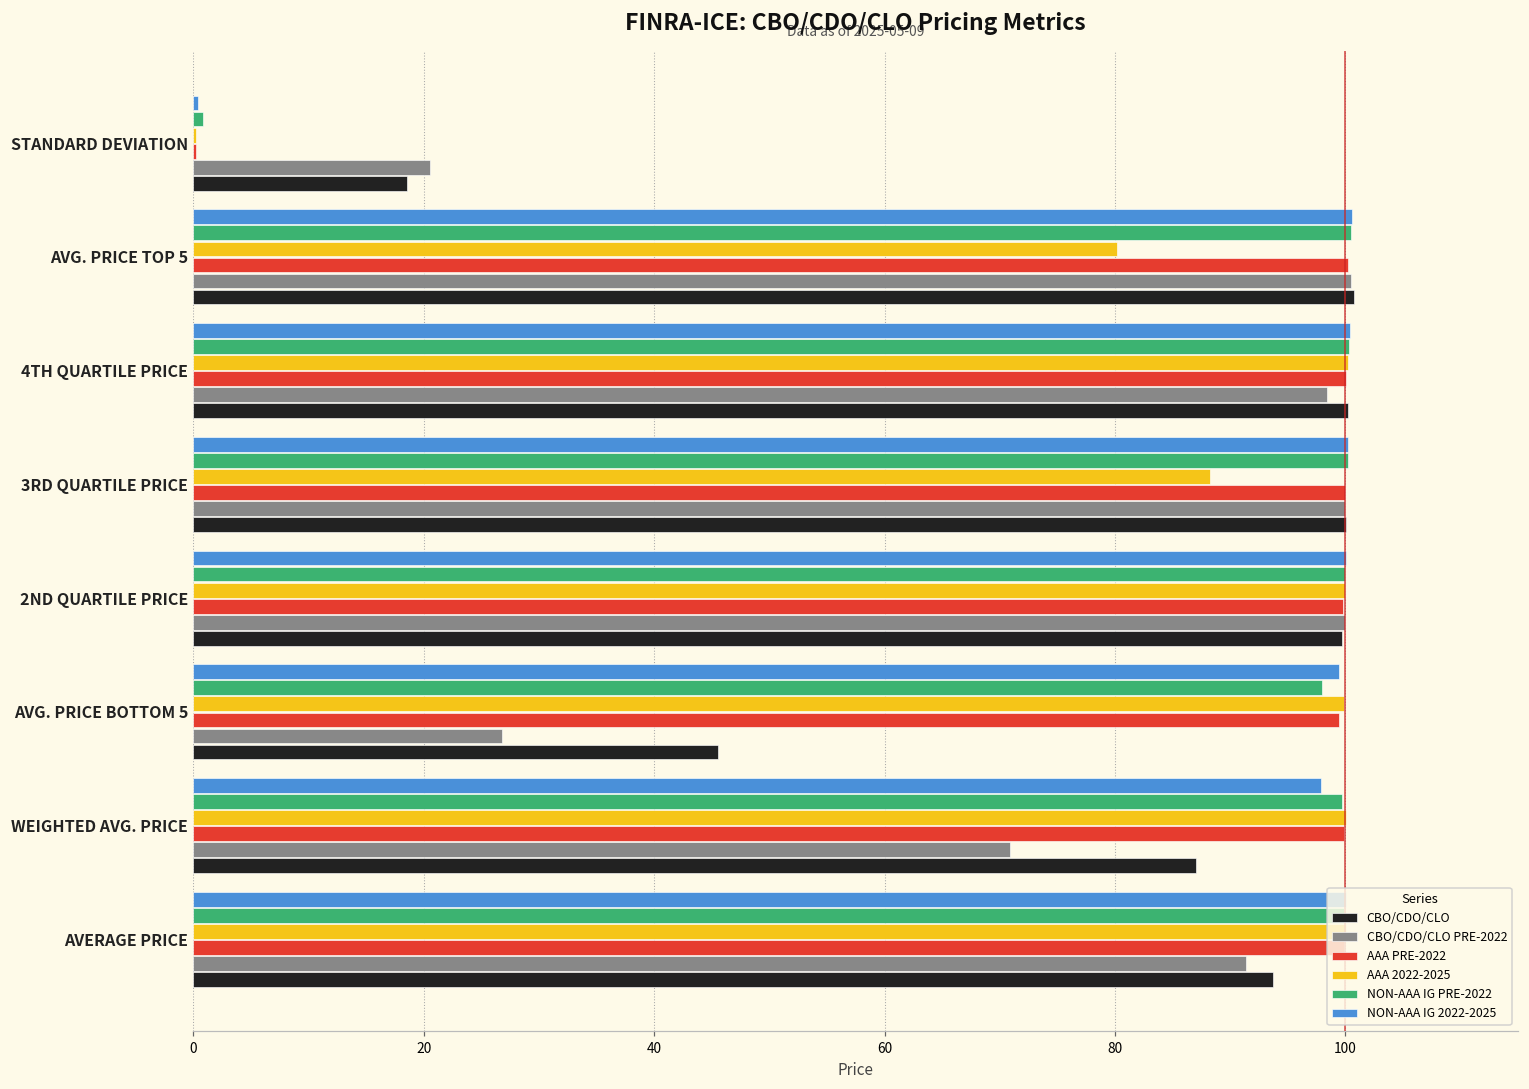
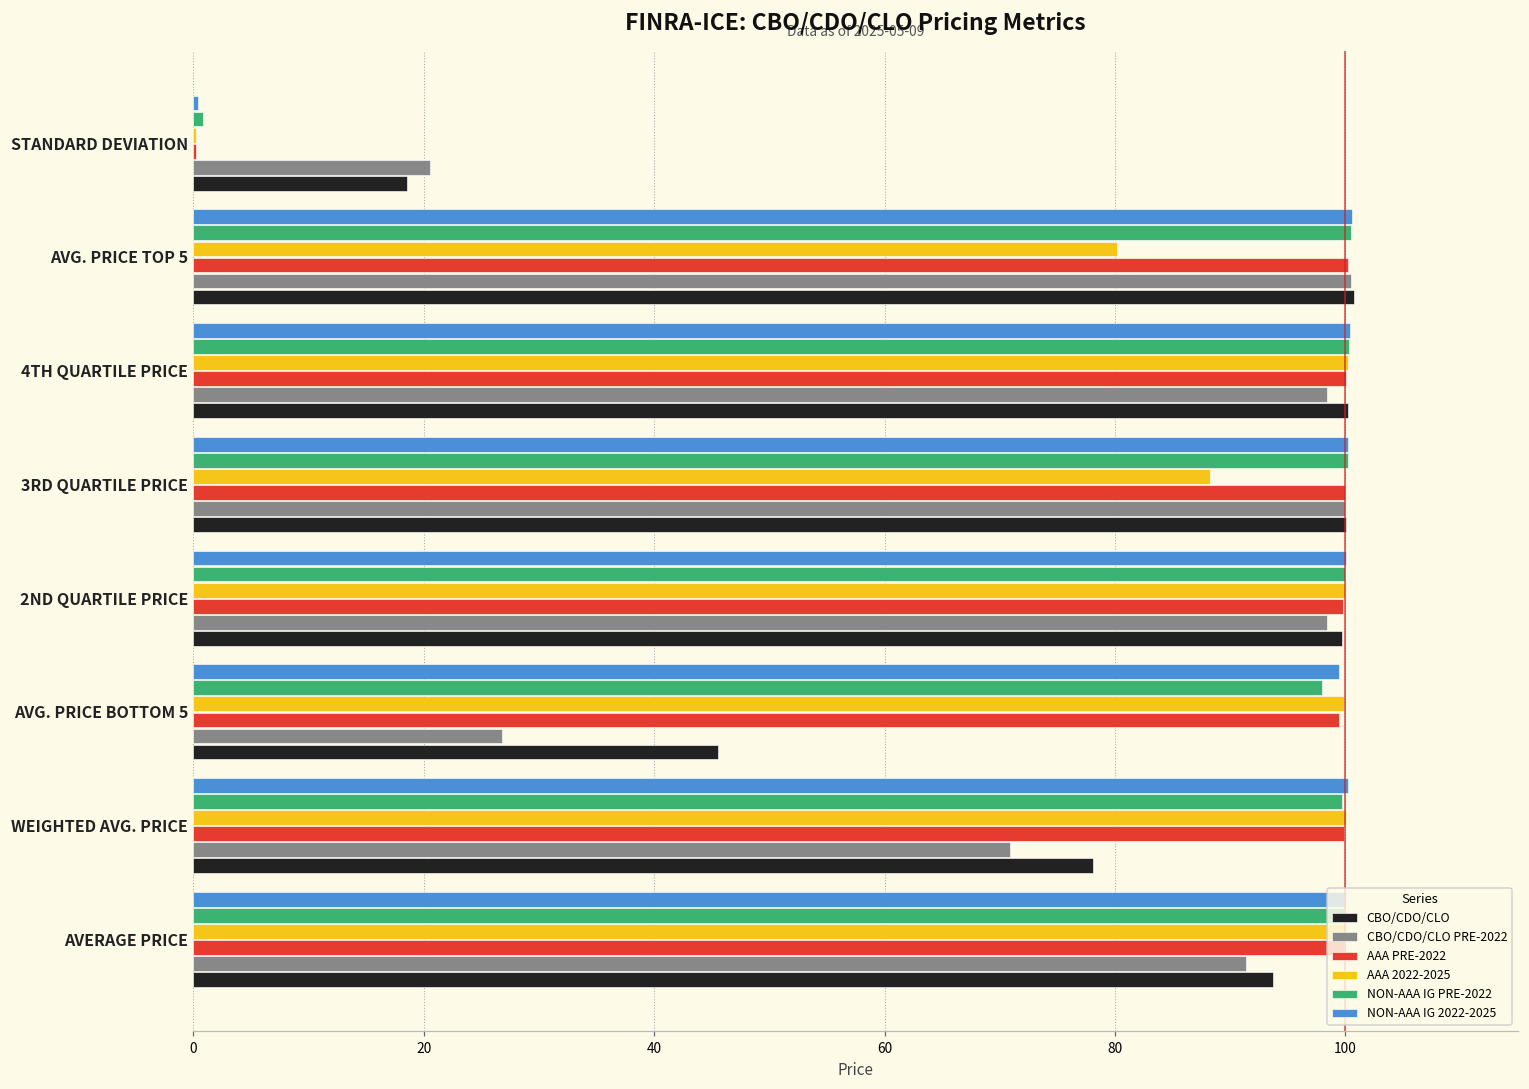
  {
    "CBO/CDO/CLO": {
      "STANDARD DEVIATION": 18.5,
      "AVG. PRICE TOP 5": 100.8,
      "4TH QUARTILE PRICE": 100.2,
      "3RD QUARTILE PRICE": 100.1,
      "2ND QUARTILE PRICE": 99.7,
      "AVG. PRICE BOTTOM 5": 45.5,
-     "WEIGHTED AVG. PRICE": 87.0,
+     "WEIGHTED AVG. PRICE": 78.1,
      "AVERAGE PRICE": 93.7
    },
    "CBO/CDO/CLO PRE-2022": {
      "STANDARD DEVIATION": 20.5,
      "AVG. PRICE TOP 5": 100.5,
      "4TH QUARTILE PRICE": 98.4,
      "3RD QUARTILE PRICE": 100.0,
-     "2ND QUARTILE PRICE": 100.0,
+     "2ND QUARTILE PRICE": 98.4,
      "AVG. PRICE BOTTOM 5": 26.8,
      "WEIGHTED AVG. PRICE": 70.9,
      "AVERAGE PRICE": 91.4
    },
    "AAA PRE-2022": {
      "AVG. PRICE TOP 5": 100.2,
      "4TH QUARTILE PRICE": 100.1,
      "3RD QUARTILE PRICE": 100.0,
      "2ND QUARTILE PRICE": 99.8,
      "AVG. PRICE BOTTOM 5": 99.5,
      "WEIGHTED AVG. PRICE": 99.9
    },
    "AAA 2022-2025": {
      "AVG. PRICE TOP 5": 80.2,
      "4TH QUARTILE PRICE": 100.2,
      "3RD QUARTILE PRICE": 88.3,
      "2ND QUARTILE PRICE": 100.0,
      "AVG. PRICE BOTTOM 5": 99.9,
      "WEIGHTED AVG. PRICE": 100.1
    },
    "NON-AAA IG PRE-2022": {
      "STANDARD DEVIATION": 0.8,
      "AVG. PRICE TOP 5": 100.5,
      "4TH QUARTILE PRICE": 100.3,
      "3RD QUARTILE PRICE": 100.2,
      "2ND QUARTILE PRICE": 100.0,
      "AVG. PRICE BOTTOM 5": 98.0,
      "WEIGHTED AVG. PRICE": 99.7
    },
    "NON-AAA IG 2022-2025": {
      "STANDARD DEVIATION": 0.4,
      "AVG. PRICE TOP 5": 100.6,
      "4TH QUARTILE PRICE": 100.4,
      "3RD QUARTILE PRICE": 100.2,
      "2ND QUARTILE PRICE": 100.1,
      "AVG. PRICE BOTTOM 5": 99.5,
-     "WEIGHTED AVG. PRICE": 97.9
+     "WEIGHTED AVG. PRICE": 100.2
    }
  }
